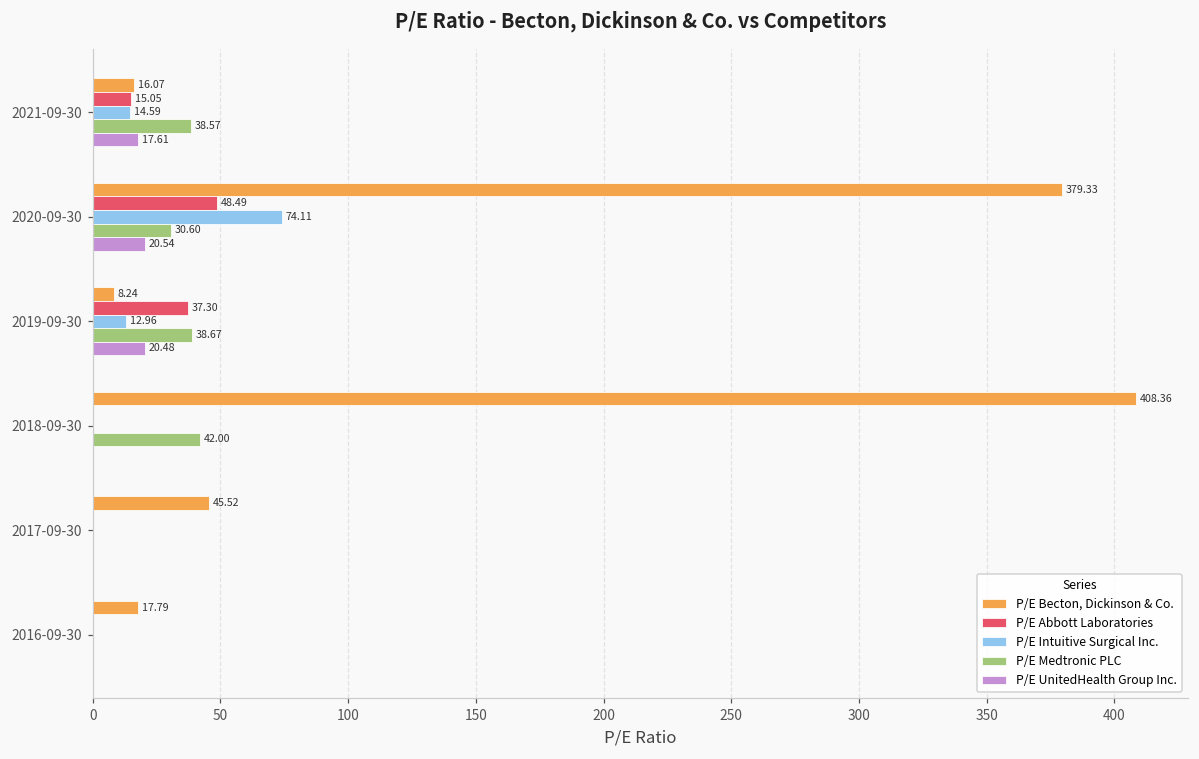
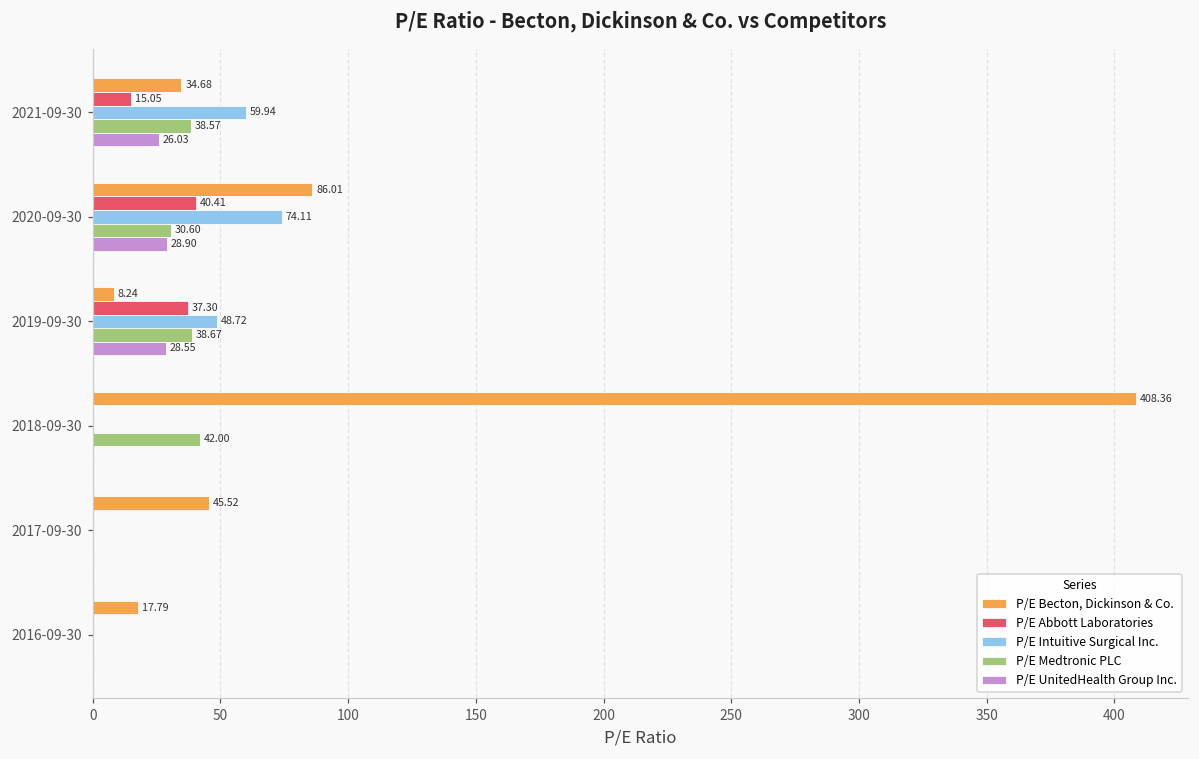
  {
    "P/E Becton, Dickinson & Co.": {
-     "2021-09-30": 16.07,
-     "2020-09-30": 379.33,
+     "2021-09-30": 34.68,
+     "2020-09-30": 86.01,
      "2019-09-30": 8.24,
      "2018-09-30": 408.36,
      "2017-09-30": 45.52,
      "2016-09-30": 17.79
    },
    "P/E Abbott Laboratories": {
      "2021-09-30": 15.05,
-     "2020-09-30": 48.49,
+     "2020-09-30": 40.41,
      "2019-09-30": 37.30
    },
    "P/E Intuitive Surgical Inc.": {
-     "2021-09-30": 14.59,
+     "2021-09-30": 59.94,
      "2020-09-30": 74.11,
-     "2019-09-30": 12.96
+     "2019-09-30": 48.72
    },
    "P/E Medtronic PLC": {
      "2021-09-30": 38.57,
      "2020-09-30": 30.60,
      "2019-09-30": 38.67,
      "2018-09-30": 42.00
    },
    "P/E UnitedHealth Group Inc.": {
-     "2021-09-30": 17.61,
-     "2020-09-30": 20.54,
-     "2019-09-30": 20.48
+     "2021-09-30": 26.03,
+     "2020-09-30": 28.90,
+     "2019-09-30": 28.55
    }
  }
